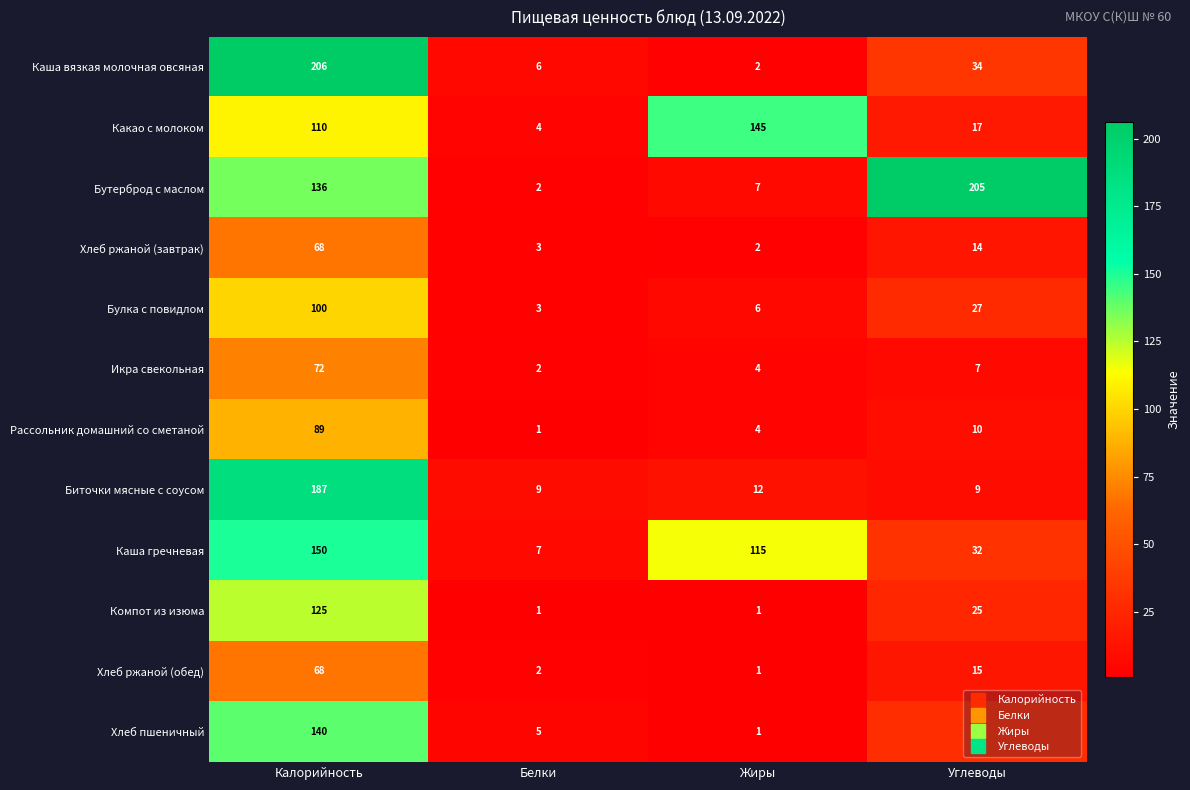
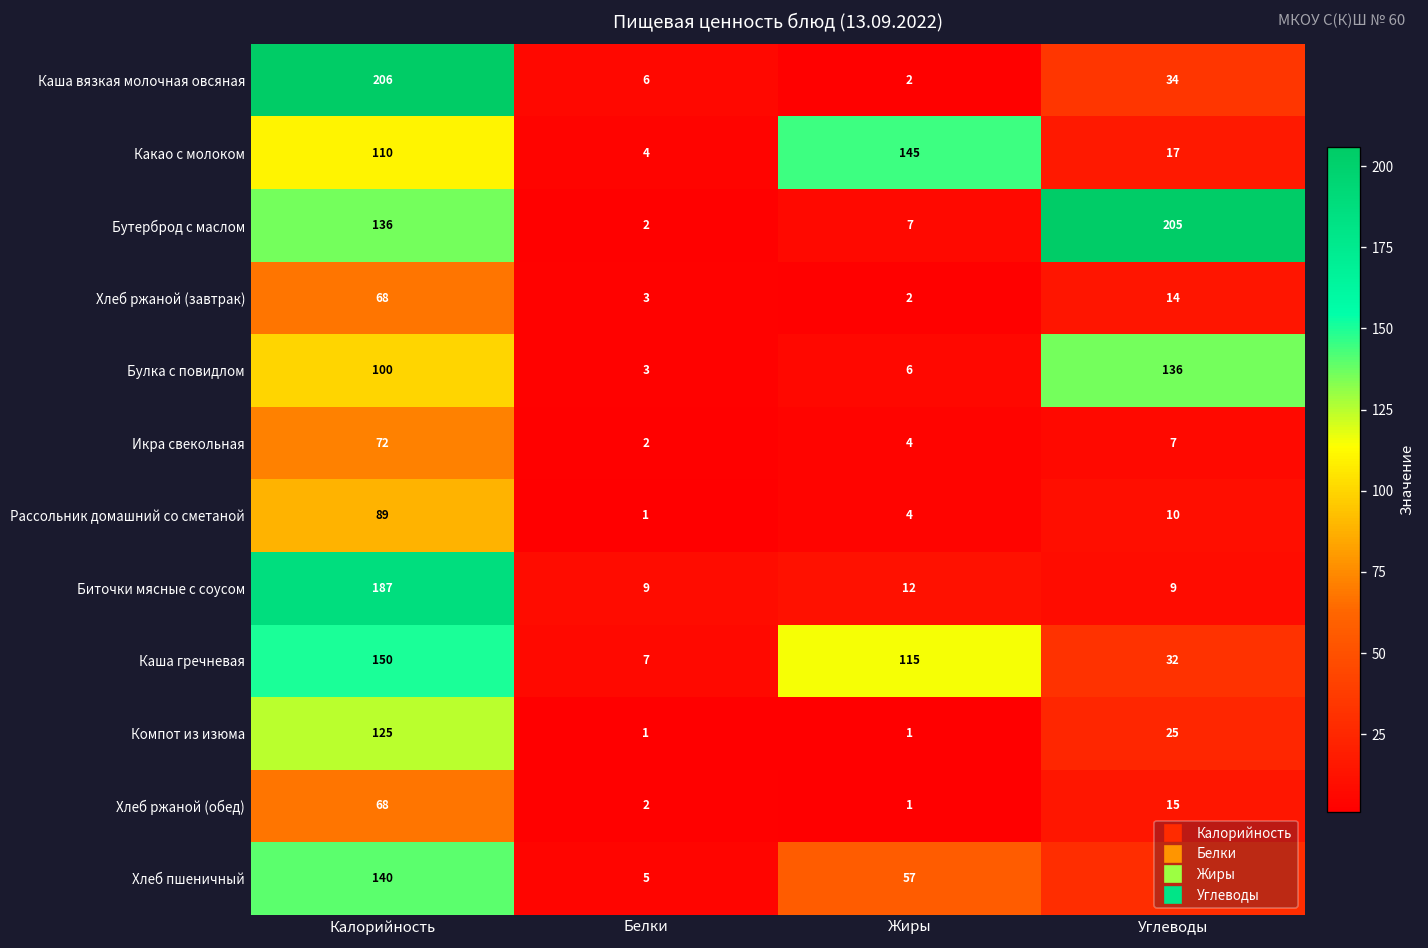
  {
    "Каша вязкая молочная овсяная": {
      "Калорийность": 206,
      "Белки": 6,
      "Жиры": 2,
      "Углеводы": 34
    },
    "Какао с молоком": {
      "Калорийность": 110,
      "Белки": 4,
      "Жиры": 145,
      "Углеводы": 17
    },
    "Бутерброд с маслом": {
      "Калорийность": 136,
      "Белки": 2,
      "Жиры": 7,
      "Углеводы": 205
    },
    "Хлеб ржаной (завтрак)": {
      "Калорийность": 68,
      "Белки": 3,
      "Жиры": 2,
      "Углеводы": 14
    },
    "Булка с повидлом": {
      "Калорийность": 100,
      "Белки": 3,
      "Жиры": 6,
-     "Углеводы": 27
+     "Углеводы": 136
    },
    "Икра свекольная": {
      "Калорийность": 72,
      "Белки": 2,
      "Жиры": 4,
      "Углеводы": 7
    },
    "Рассольник домашний со сметаной": {
      "Калорийность": 89,
      "Белки": 1,
      "Жиры": 4,
      "Углеводы": 10
    },
    "Биточки мясные с соусом": {
      "Калорийность": 187,
      "Белки": 9,
      "Жиры": 12,
      "Углеводы": 9
    },
    "Каша гречневая": {
      "Калорийность": 150,
      "Белки": 7,
      "Жиры": 115,
      "Углеводы": 32
    },
    "Компот из изюма": {
      "Калорийность": 125,
      "Белки": 1,
      "Жиры": 1,
      "Углеводы": 25
    },
    "Хлеб ржаной (обед)": {
      "Калорийность": 68,
      "Белки": 2,
      "Жиры": 1,
      "Углеводы": 15
    },
    "Хлеб пшеничный": {
      "Калорийность": 140,
      "Белки": 5,
-     "Жиры": 1
+     "Жиры": 57
    }
  }
